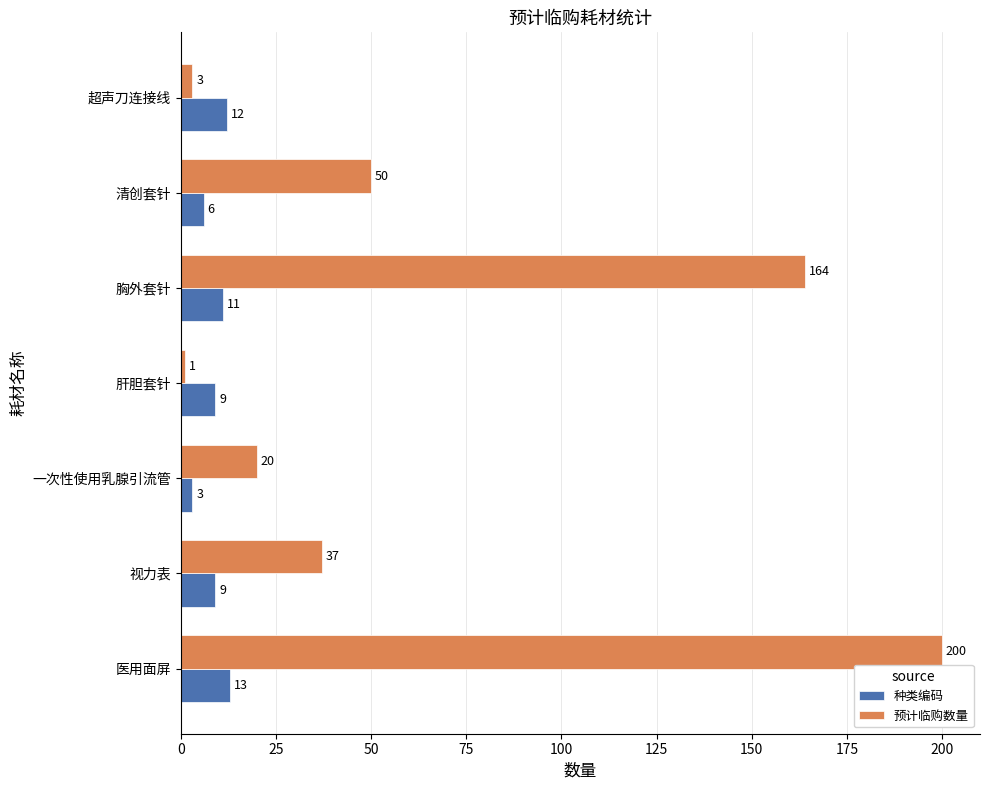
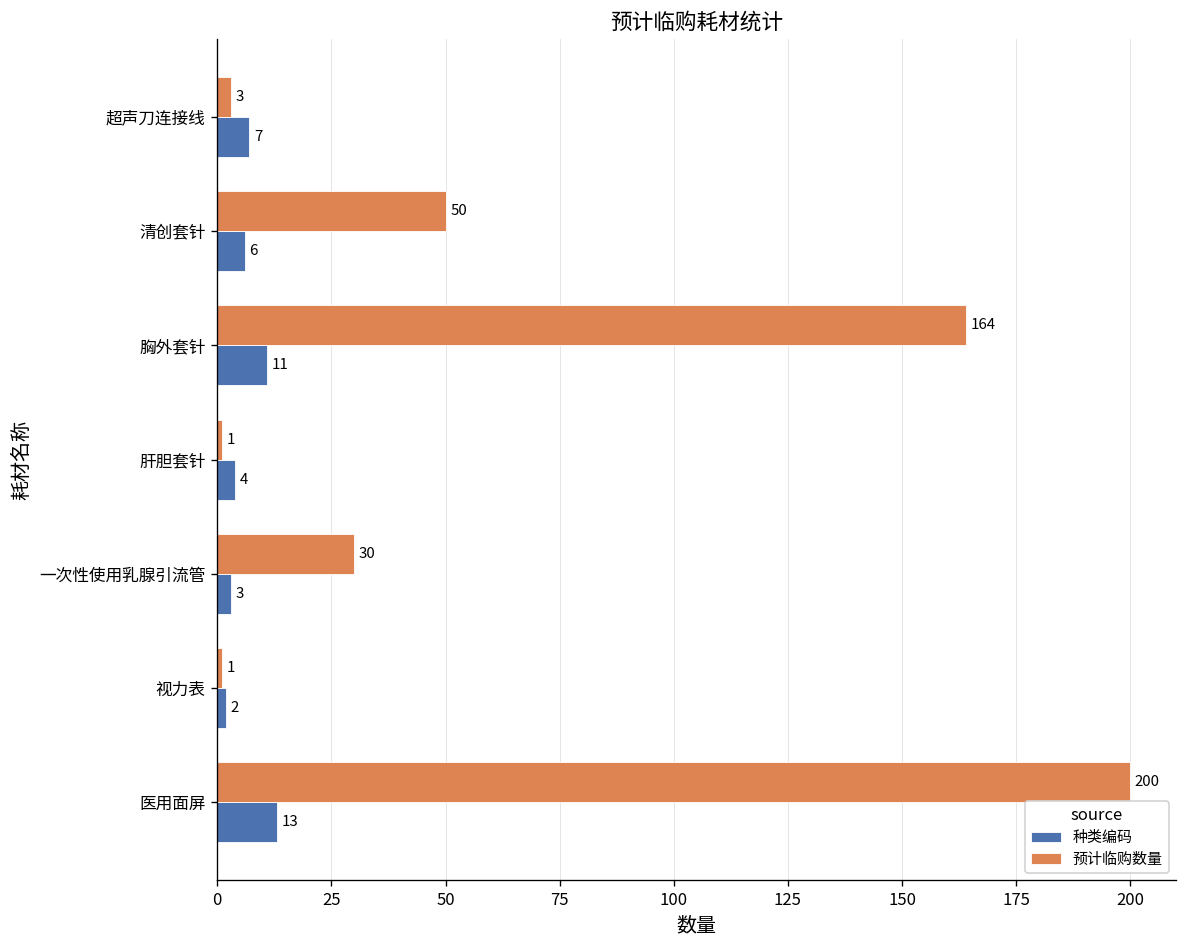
  {
    "种类编码": {
-     "超声刀连接线": 12,
+     "超声刀连接线": 7,
      "清创套针": 6,
      "胸外套针": 11,
-     "肝胆套针": 9,
+     "肝胆套针": 4,
      "一次性使用乳腺引流管": 3,
-     "视力表": 9,
+     "视力表": 2,
      "医用面屏": 13
    },
    "预计临购数量": {
      "超声刀连接线": 3,
      "清创套针": 50,
      "胸外套针": 164,
      "肝胆套针": 1,
-     "一次性使用乳腺引流管": 20,
-     "视力表": 37,
+     "一次性使用乳腺引流管": 30,
+     "视力表": 1,
      "医用面屏": 200
    }
  }
